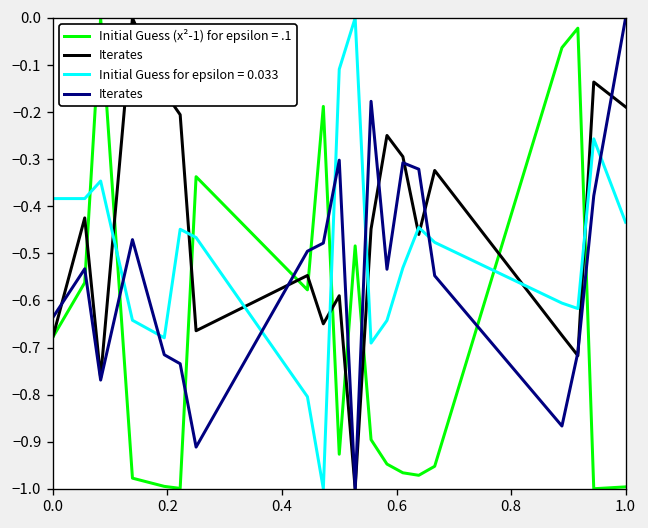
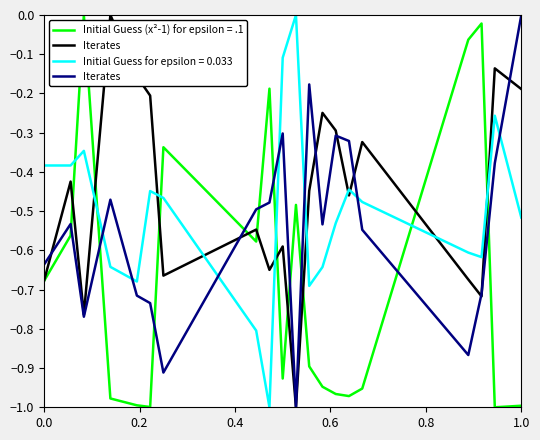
  {
    "Initial Guess (x²-1) for epsilon = .1": {
      "1.0": -1.00
    },
    "Initial Guess for epsilon = 0.033": {
      "0.0": -0.38,
-     "1.0": -0.43
+     "1.0": -0.52
    }
  }
